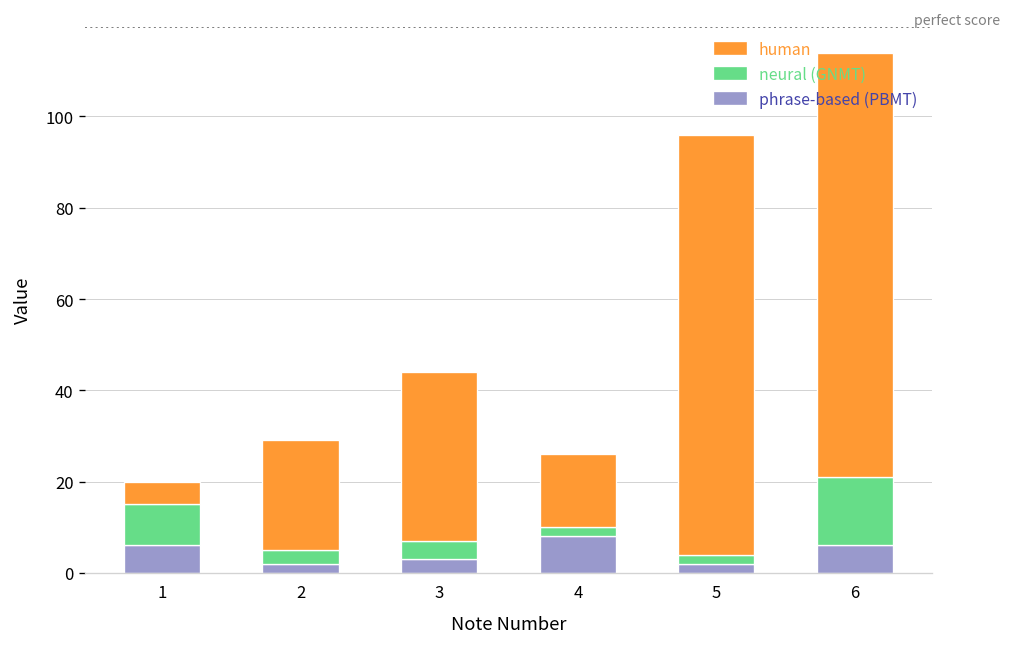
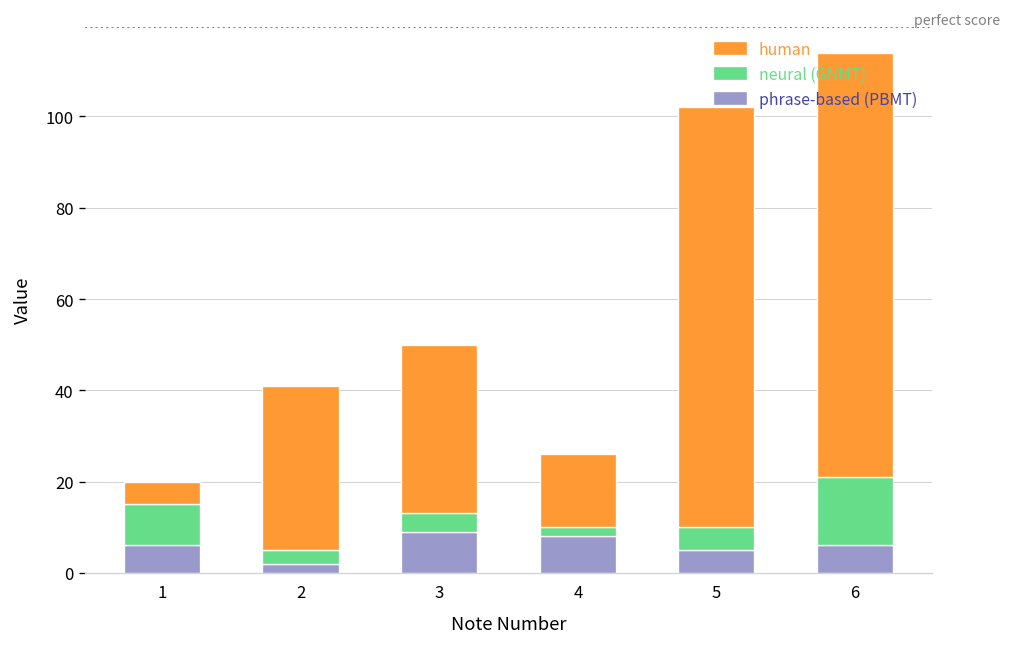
  {
    "phrase-based (PBMT)": {
      "1": 6,
      "2": 2,
-     "3": 3,
+     "3": 9,
      "4": 8,
-     "5": 2,
+     "5": 5,
      "6": 6
    },
    "neural (GNMT)": {
      "1": 9,
      "2": 3,
      "3": 4,
      "4": 2,
-     "5": 2,
+     "5": 5,
      "6": 15
    },
    "human": {
      "1": 5,
-     "2": 24,
+     "2": 36,
      "3": 37,
      "4": 16,
      "5": 92,
      "6": 93
    }
  }
